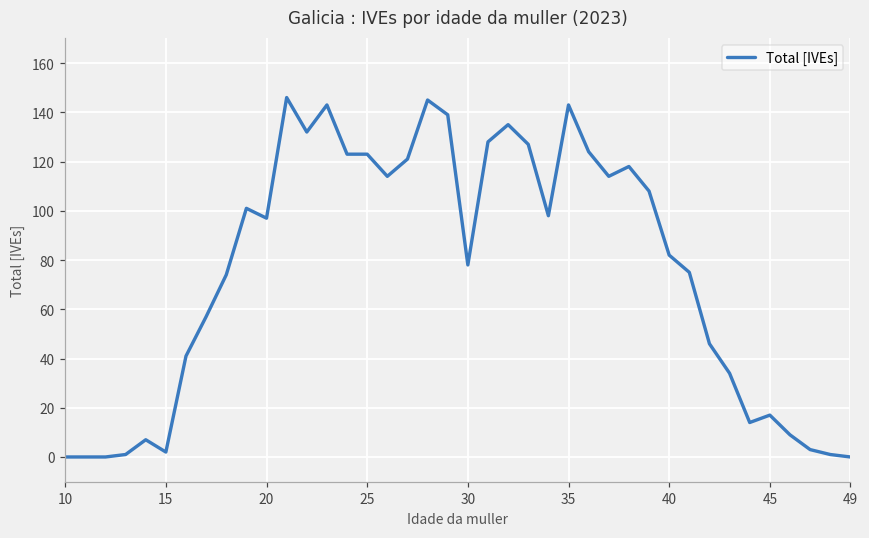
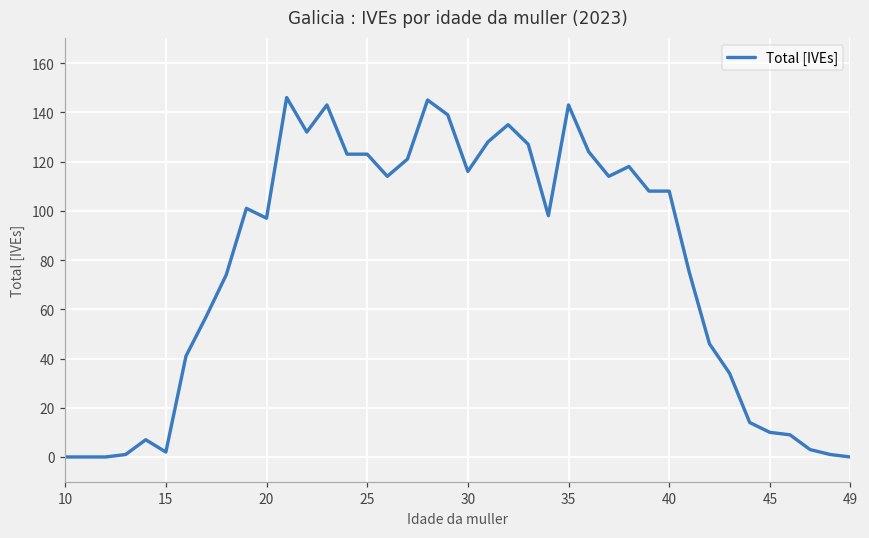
  {
    "10": 0,
    "15": 2,
    "20": 97,
    "25": 123,
-   "30": 78,
+   "30": 116,
    "35": 143,
-   "40": 82,
-   "45": 17,
+   "40": 108,
+   "45": 10,
    "49": 0
  }
